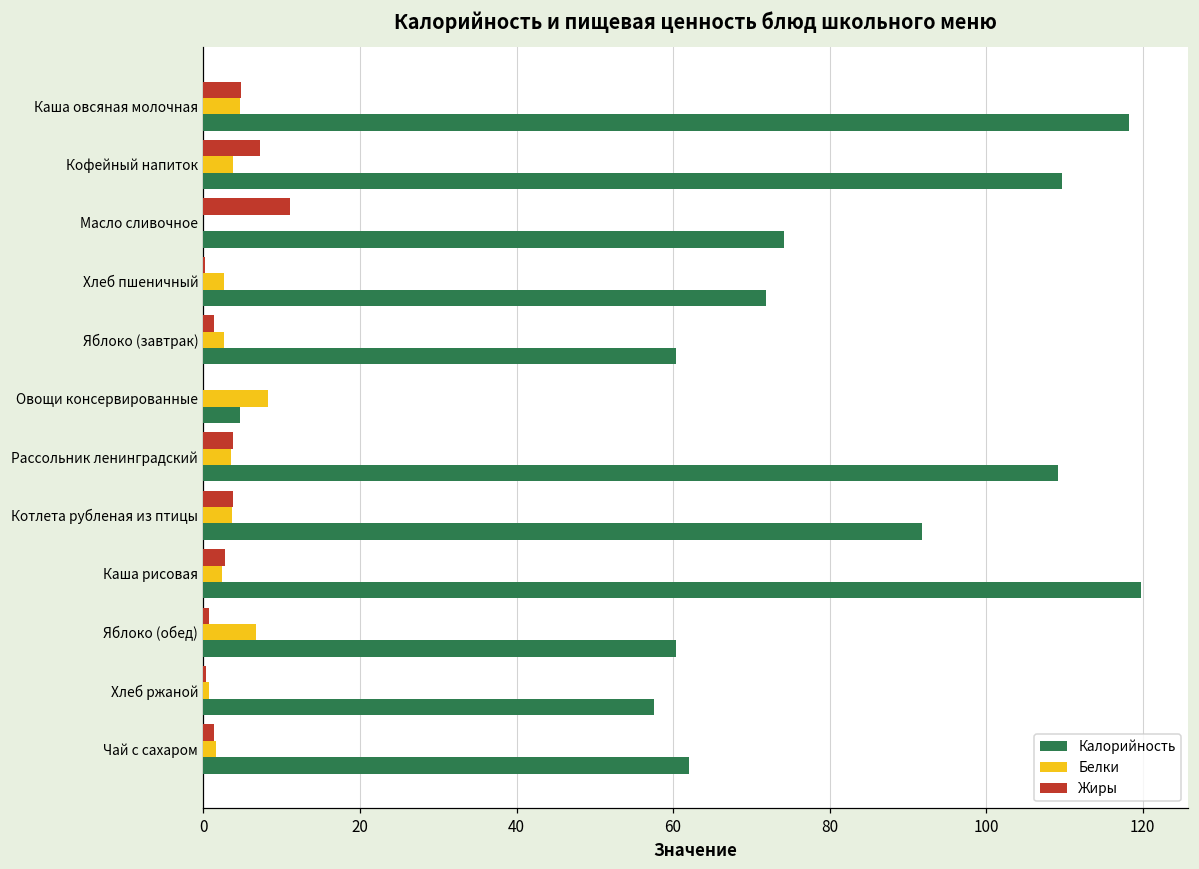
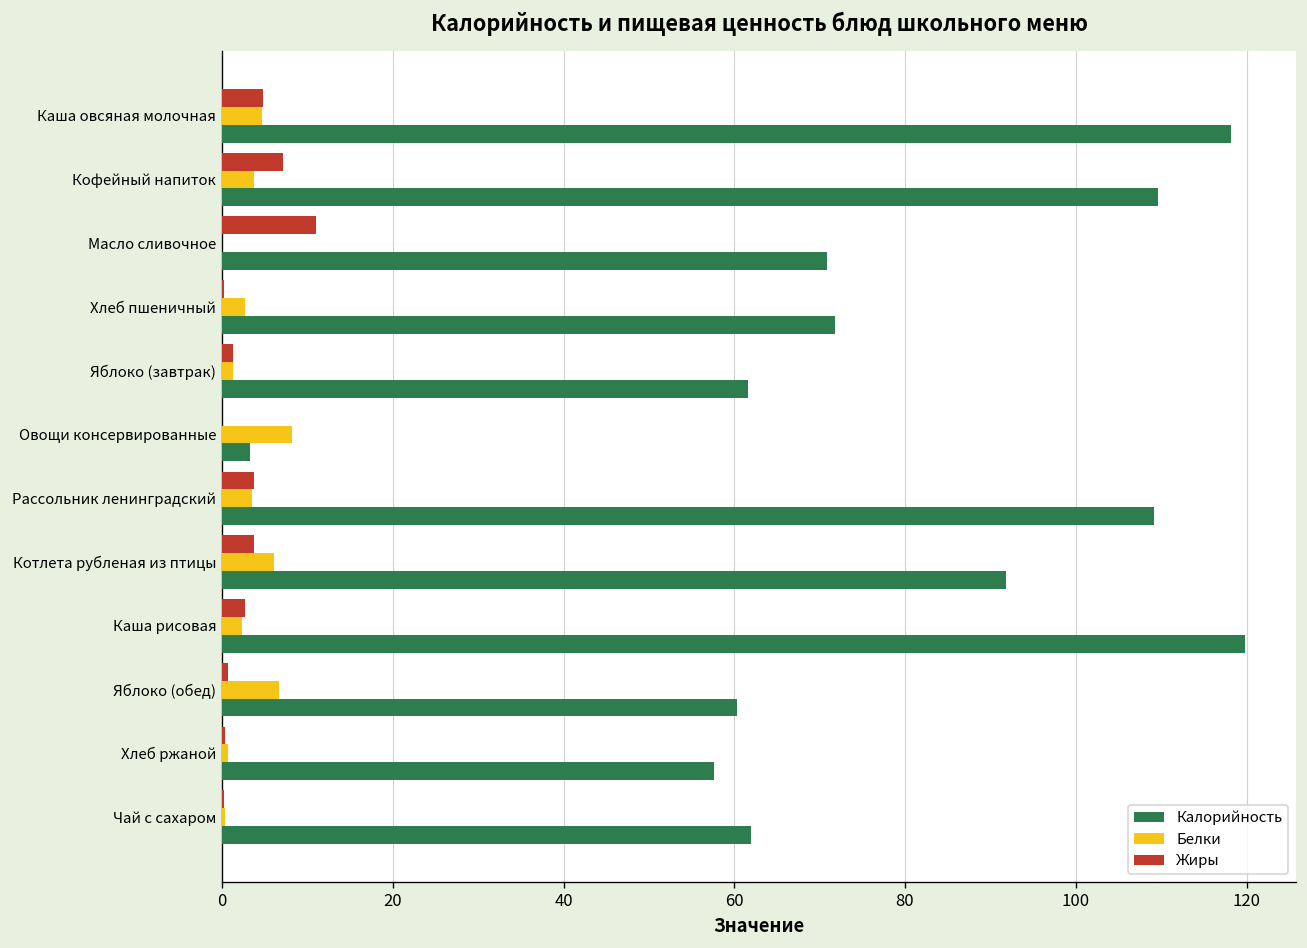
  {
    "Калорийность": {
      "Каша овсяная молочная": 118,
      "Кофейный напиток": 110,
-     "Масло сливочное": 74,
+     "Масло сливочное": 71,
      "Хлеб пшеничный": 72,
-     "Яблоко (завтрак)": 60,
-     "Овощи консервированные": 5,
+     "Яблоко (завтрак)": 62,
+     "Овощи консервированные": 3,
      "Рассольник ленинградский": 109,
      "Котлета рубленая из птицы": 92,
      "Каша рисовая": 120,
      "Яблоко (обед)": 60,
      "Хлеб ржаной": 58,
      "Чай с сахаром": 62
    },
    "Белки": {
      "Каша овсяная молочная": 5,
      "Кофейный напиток": 4,
      "Масло сливочное": 0,
      "Хлеб пшеничный": 3,
-     "Яблоко (завтрак)": 3,
+     "Яблоко (завтрак)": 1,
      "Овощи консервированные": 8,
      "Рассольник ленинградский": 4,
-     "Котлета рубленая из птицы": 4,
+     "Котлета рубленая из птицы": 6,
      "Каша рисовая": 2,
      "Яблоко (обед)": 7,
      "Хлеб ржаной": 1,
-     "Чай с сахаром": 2
+     "Чай с сахаром": 0
    },
    "Жиры": {
      "Каша овсяная молочная": 5,
      "Кофейный напиток": 7,
      "Масло сливочное": 11,
      "Яблоко (завтрак)": 1,
      "Овощи консервированные": 0,
      "Рассольник ленинградский": 4,
      "Котлета рубленая из птицы": 4,
      "Каша рисовая": 3,
      "Яблоко (обед)": 1,
      "Хлеб ржаной": 0,
-     "Чай с сахаром": 1
+     "Чай с сахаром": 0
    }
  }
